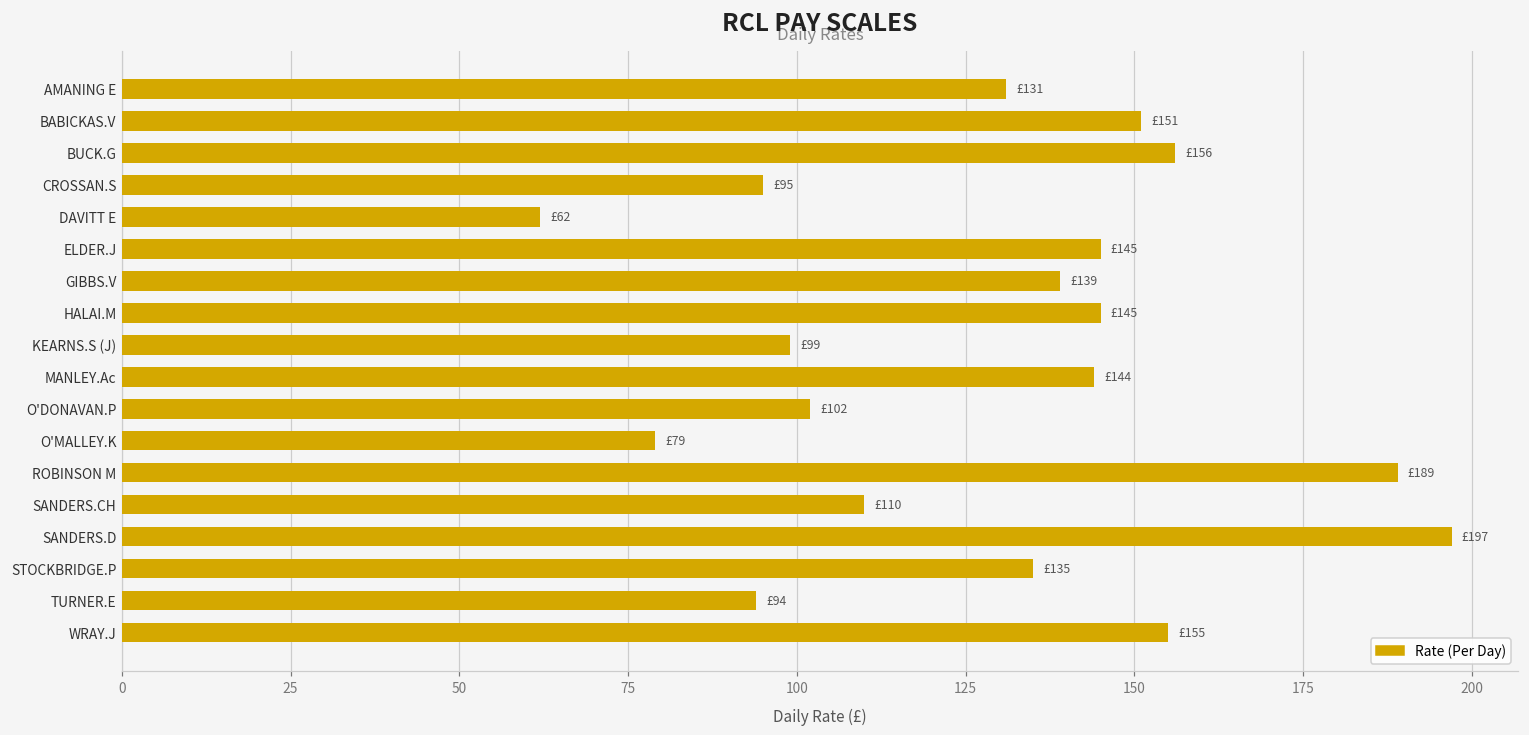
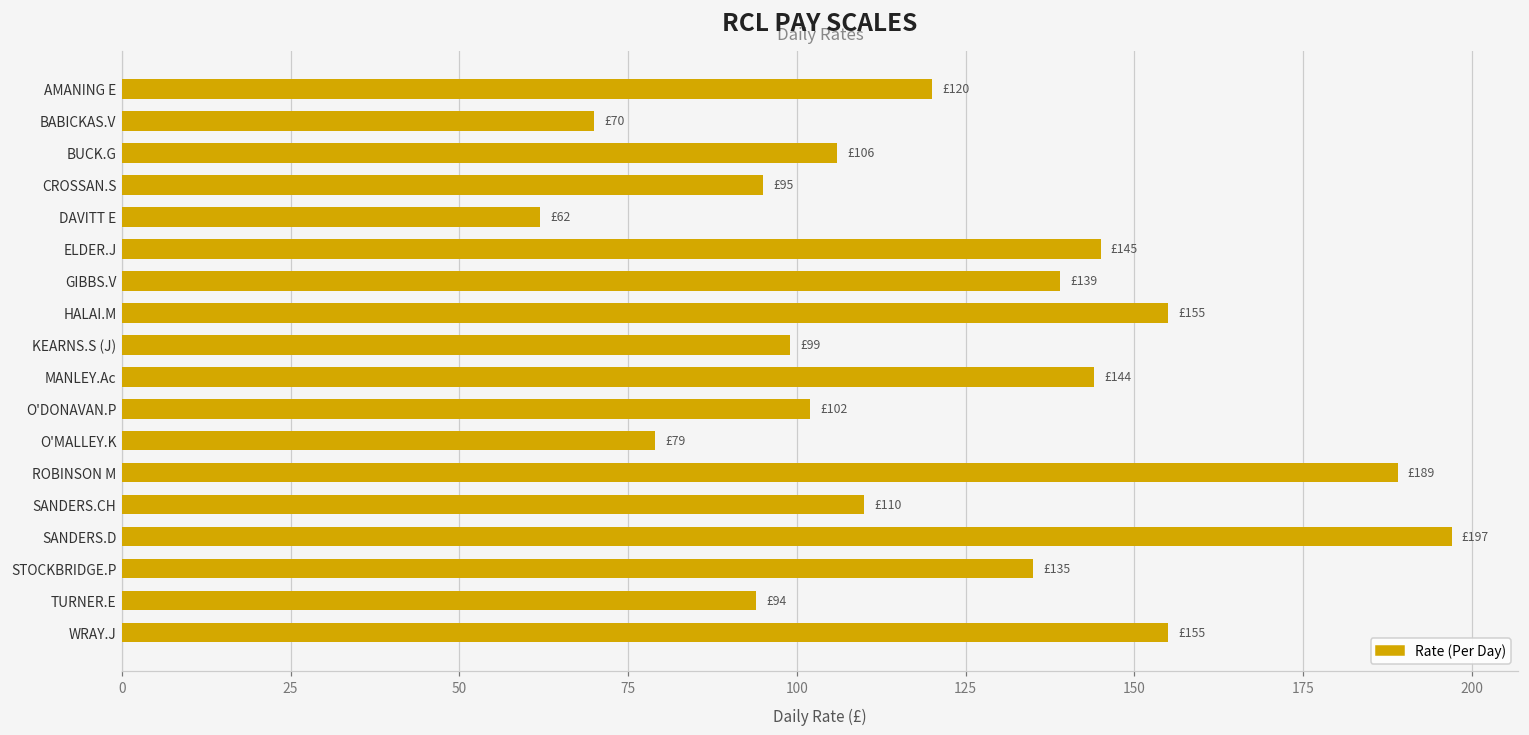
  {
-   "AMANING E": "£131",
-   "BABICKAS.V": "£151",
-   "BUCK.G": "£156",
+   "AMANING E": "£120",
+   "BABICKAS.V": "£70",
+   "BUCK.G": "£106",
    "CROSSAN.S": "£95",
    "DAVITT E": "£62",
    "ELDER.J": "£145",
    "GIBBS.V": "£139",
-   "HALAI.M": "£145",
+   "HALAI.M": "£155",
    "KEARNS.S (J)": "£99",
    "MANLEY.Ac": "£144",
    "O'DONAVAN.P": "£102",
    "O'MALLEY.K": "£79",
    "ROBINSON M": "£189",
    "SANDERS.CH": "£110",
    "SANDERS.D": "£197",
    "STOCKBRIDGE.P": "£135",
    "TURNER.E": "£94",
    "WRAY.J": "£155"
  }
